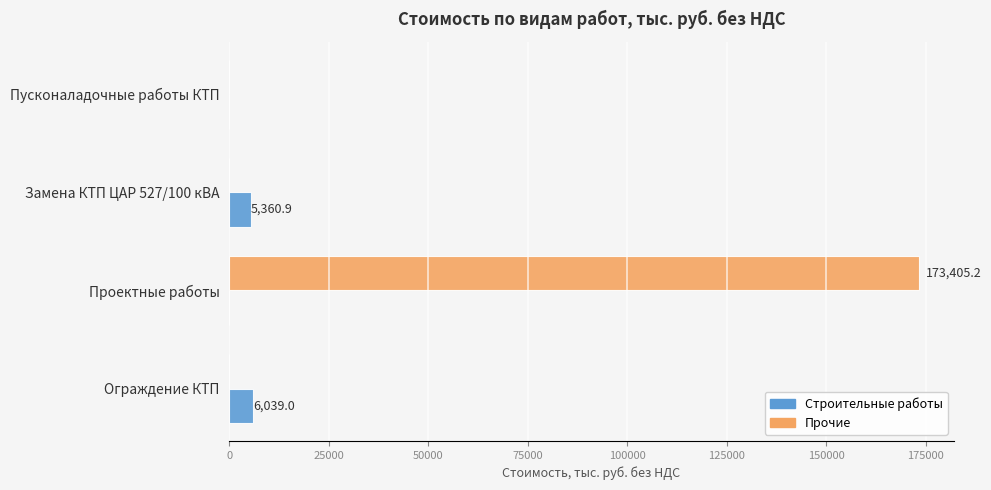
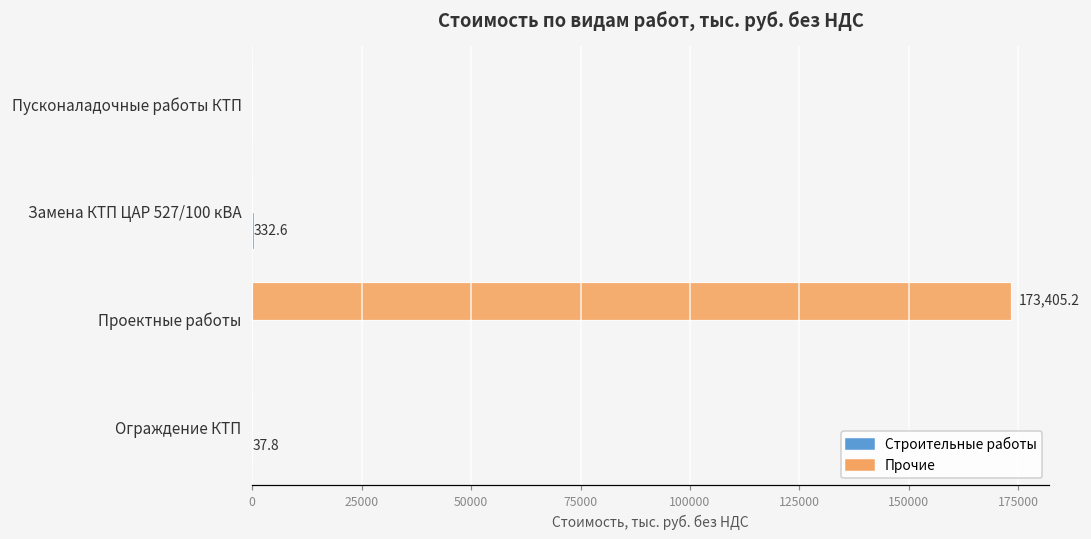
  {
    "Строительные работы": {
-     "Замена КТП ЦАР 527/100 кВА": "5,360.9",
-     "Ограждение КТП": "6,039.0"
+     "Замена КТП ЦАР 527/100 кВА": "332.6",
+     "Ограждение КТП": "37.8"
    },
    "Прочие": {
      "Проектные работы": "173,405.2"
    }
  }
